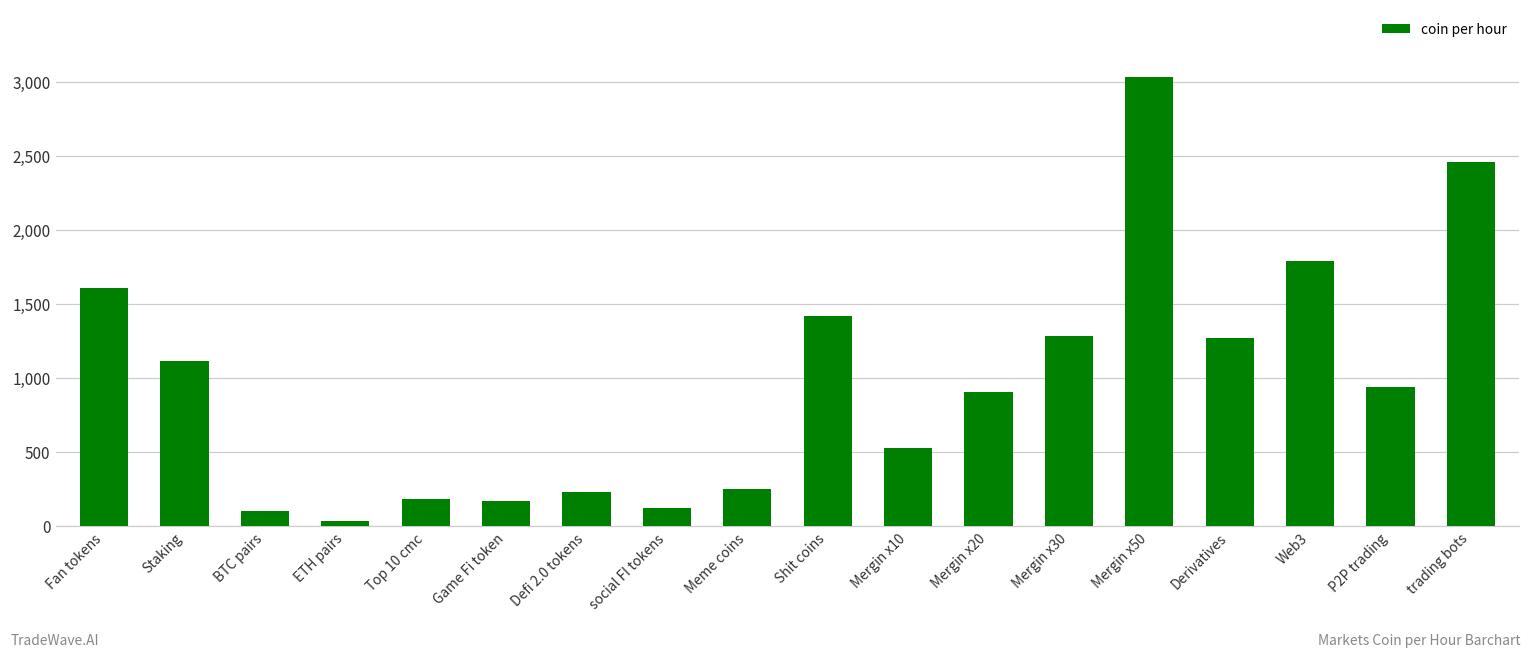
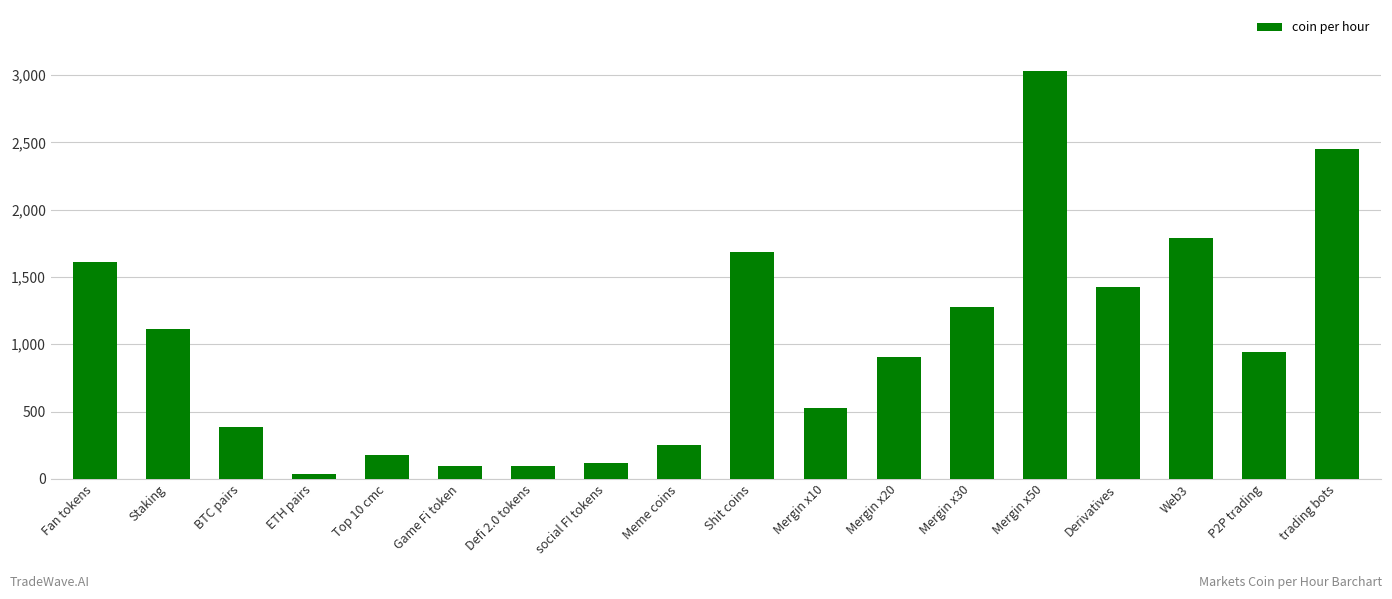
  {
    "Fan tokens": "1,610",
    "Staking": "1,120",
-   "BTC pairs": "100",
+   "BTC pairs": "390",
    "ETH pairs": "30",
    "Top 10 cmc": "180",
-   "Game Fi token": "170",
-   "Defi 2.0 tokens": "230",
+   "Game Fi token": "100",
+   "Defi 2.0 tokens": "100",
    "social FI tokens": "120",
    "Meme coins": "250",
-   "Shit coins": "1,420",
+   "Shit coins": "1,690",
    "Mergin x10": "530",
    "Mergin x20": "900",
    "Mergin x30": "1,280",
    "Mergin x50": "3,030",
-   "Derivatives": "1,270",
+   "Derivatives": "1,430",
    "Web3": "1,790",
    "P2P trading": "940",
    "trading bots": "2,460"
  }
